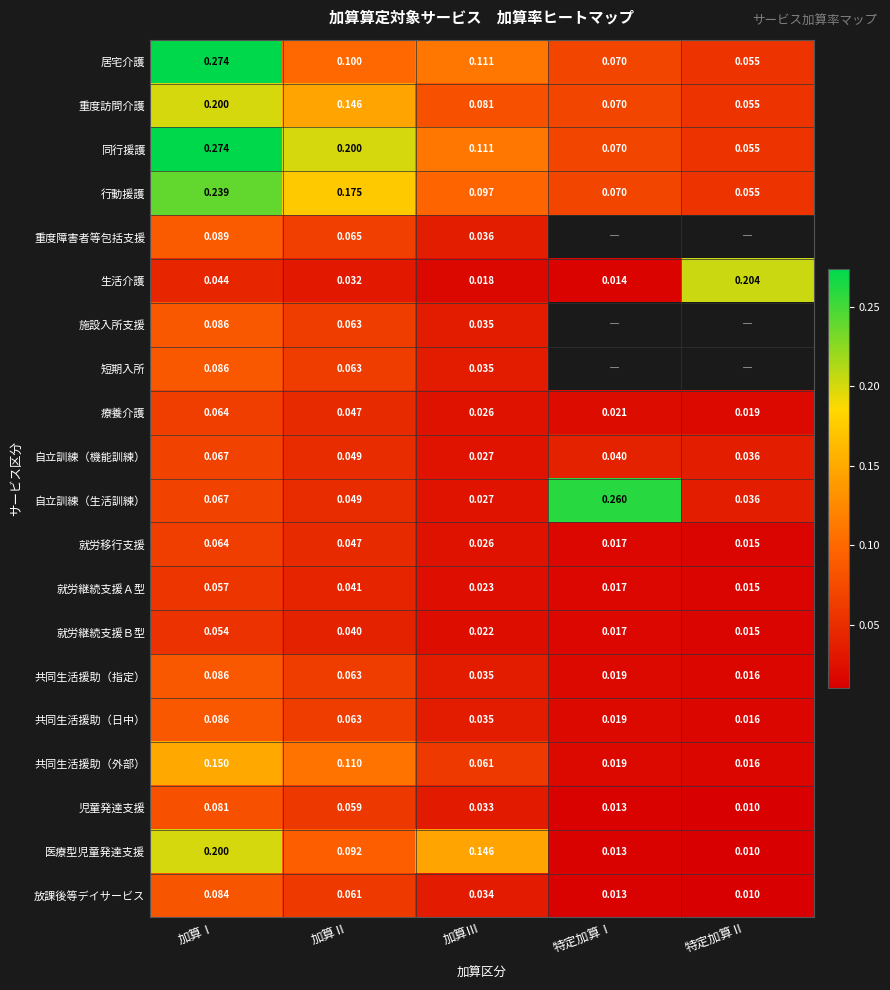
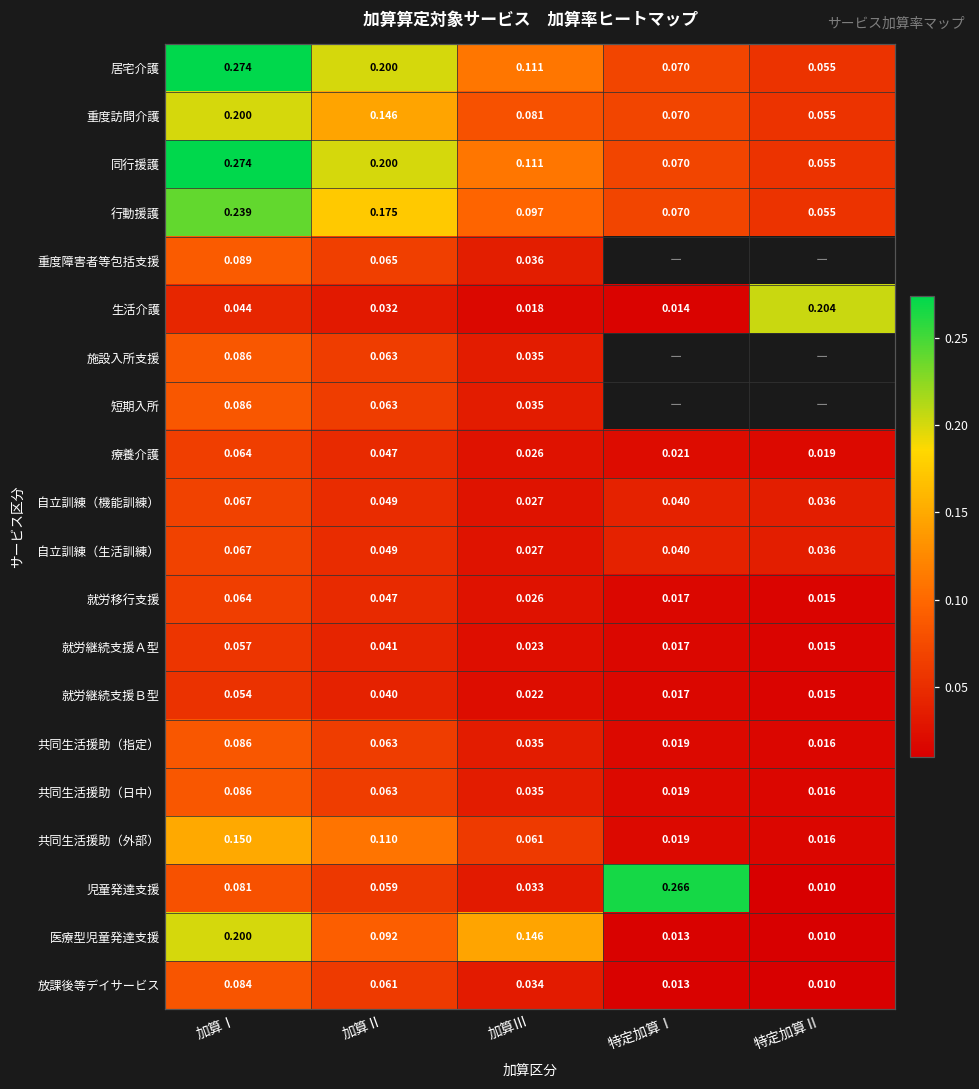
  {
    "居宅介護": {
      "加算Ⅰ": 0.274,
-     "加算Ⅱ": 0.100,
+     "加算Ⅱ": 0.200,
      "加算Ⅲ": 0.111,
      "特定加算Ⅰ": 0.070,
      "特定加算Ⅱ": 0.055
    },
    "重度訪問介護": {
      "加算Ⅰ": 0.200,
      "加算Ⅱ": 0.146,
      "加算Ⅲ": 0.081,
      "特定加算Ⅰ": 0.070,
      "特定加算Ⅱ": 0.055
    },
    "同行援護": {
      "加算Ⅰ": 0.274,
      "加算Ⅱ": 0.200,
      "加算Ⅲ": 0.111,
      "特定加算Ⅰ": 0.070,
      "特定加算Ⅱ": 0.055
    },
    "行動援護": {
      "加算Ⅰ": 0.239,
      "加算Ⅱ": 0.175,
      "加算Ⅲ": 0.097,
      "特定加算Ⅰ": 0.070,
      "特定加算Ⅱ": 0.055
    },
    "重度障害者等包括支援": {
      "加算Ⅰ": 0.089,
      "加算Ⅱ": 0.065,
      "加算Ⅲ": 0.036
    },
    "生活介護": {
      "加算Ⅰ": 0.044,
      "加算Ⅱ": 0.032,
      "加算Ⅲ": 0.018,
      "特定加算Ⅰ": 0.014,
      "特定加算Ⅱ": 0.204
    },
    "施設入所支援": {
      "加算Ⅰ": 0.086,
      "加算Ⅱ": 0.063,
      "加算Ⅲ": 0.035
    },
    "短期入所": {
      "加算Ⅰ": 0.086,
      "加算Ⅱ": 0.063,
      "加算Ⅲ": 0.035
    },
    "療養介護": {
      "加算Ⅰ": 0.064,
      "加算Ⅱ": 0.047,
      "加算Ⅲ": 0.026,
      "特定加算Ⅰ": 0.021,
      "特定加算Ⅱ": 0.019
    },
    "自立訓練（機能訓練）": {
      "加算Ⅰ": 0.067,
      "加算Ⅱ": 0.049,
      "加算Ⅲ": 0.027,
      "特定加算Ⅰ": 0.040,
      "特定加算Ⅱ": 0.036
    },
    "自立訓練（生活訓練）": {
      "加算Ⅰ": 0.067,
      "加算Ⅱ": 0.049,
      "加算Ⅲ": 0.027,
-     "特定加算Ⅰ": 0.260,
+     "特定加算Ⅰ": 0.040,
      "特定加算Ⅱ": 0.036
    },
    "就労移行支援": {
      "加算Ⅰ": 0.064,
      "加算Ⅱ": 0.047,
      "加算Ⅲ": 0.026,
      "特定加算Ⅰ": 0.017,
      "特定加算Ⅱ": 0.015
    },
    "就労継続支援Ａ型": {
      "加算Ⅰ": 0.057,
      "加算Ⅱ": 0.041,
      "加算Ⅲ": 0.023,
      "特定加算Ⅰ": 0.017,
      "特定加算Ⅱ": 0.015
    },
    "就労継続支援Ｂ型": {
      "加算Ⅰ": 0.054,
      "加算Ⅱ": 0.040,
      "加算Ⅲ": 0.022,
      "特定加算Ⅰ": 0.017,
      "特定加算Ⅱ": 0.015
    },
    "共同生活援助（指定）": {
      "加算Ⅰ": 0.086,
      "加算Ⅱ": 0.063,
      "加算Ⅲ": 0.035,
      "特定加算Ⅰ": 0.019,
      "特定加算Ⅱ": 0.016
    },
    "共同生活援助（日中）": {
      "加算Ⅰ": 0.086,
      "加算Ⅱ": 0.063,
      "加算Ⅲ": 0.035,
      "特定加算Ⅰ": 0.019,
      "特定加算Ⅱ": 0.016
    },
    "共同生活援助（外部）": {
      "加算Ⅰ": 0.150,
      "加算Ⅱ": 0.110,
      "加算Ⅲ": 0.061,
      "特定加算Ⅰ": 0.019,
      "特定加算Ⅱ": 0.016
    },
    "児童発達支援": {
      "加算Ⅰ": 0.081,
      "加算Ⅱ": 0.059,
      "加算Ⅲ": 0.033,
-     "特定加算Ⅰ": 0.013,
+     "特定加算Ⅰ": 0.266,
      "特定加算Ⅱ": 0.010
    },
    "医療型児童発達支援": {
      "加算Ⅰ": 0.200,
      "加算Ⅱ": 0.092,
      "加算Ⅲ": 0.146,
      "特定加算Ⅰ": 0.013,
      "特定加算Ⅱ": 0.010
    },
    "放課後等デイサービス": {
      "加算Ⅰ": 0.084,
      "加算Ⅱ": 0.061,
      "加算Ⅲ": 0.034,
      "特定加算Ⅰ": 0.013,
      "特定加算Ⅱ": 0.010
    }
  }
